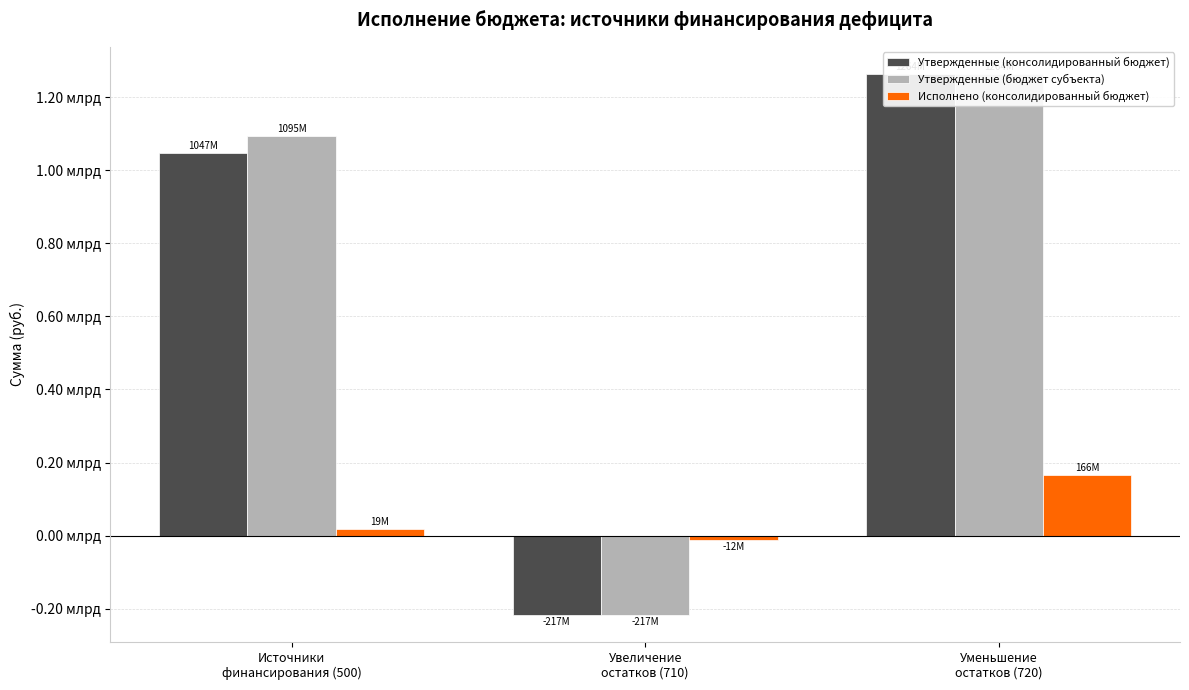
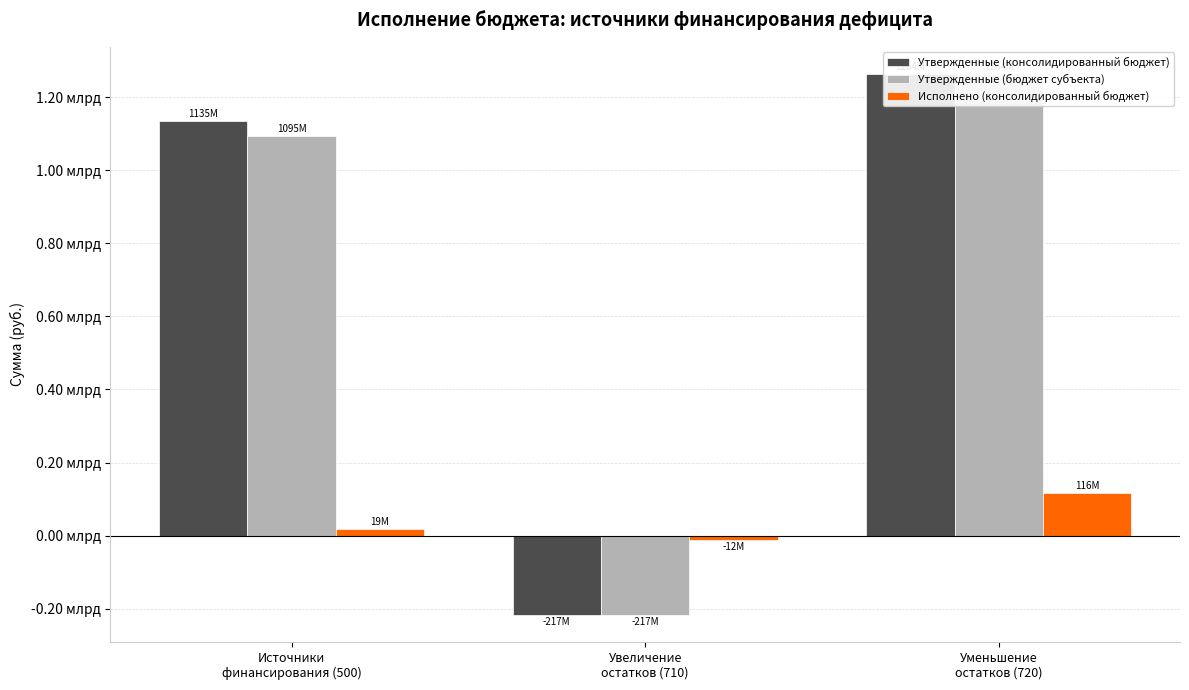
  {
    "Утвержденные (консолидированный бюджет)": {
-     "Источники финансирования (500)": "1047М"
+     "Источники финансирования (500)": "1135М"
    },
    "Исполнено (консолидированный бюджет)": {
-     "Уменьшение остатков (720)": "166М"
+     "Уменьшение остатков (720)": "116М"
    }
  }
